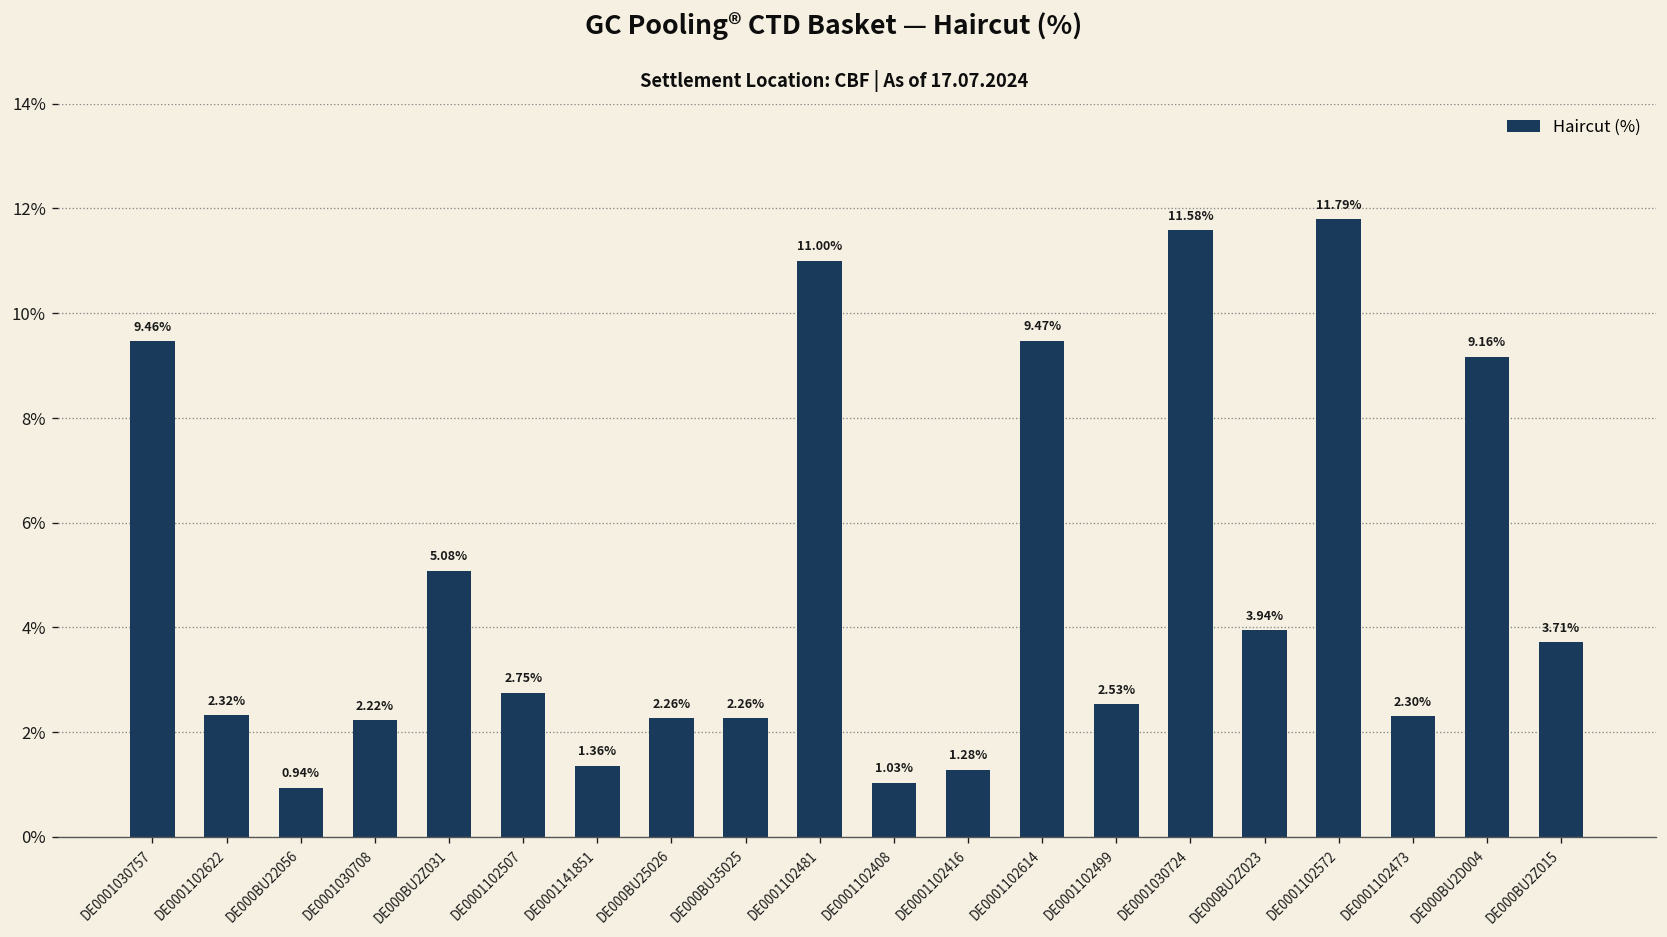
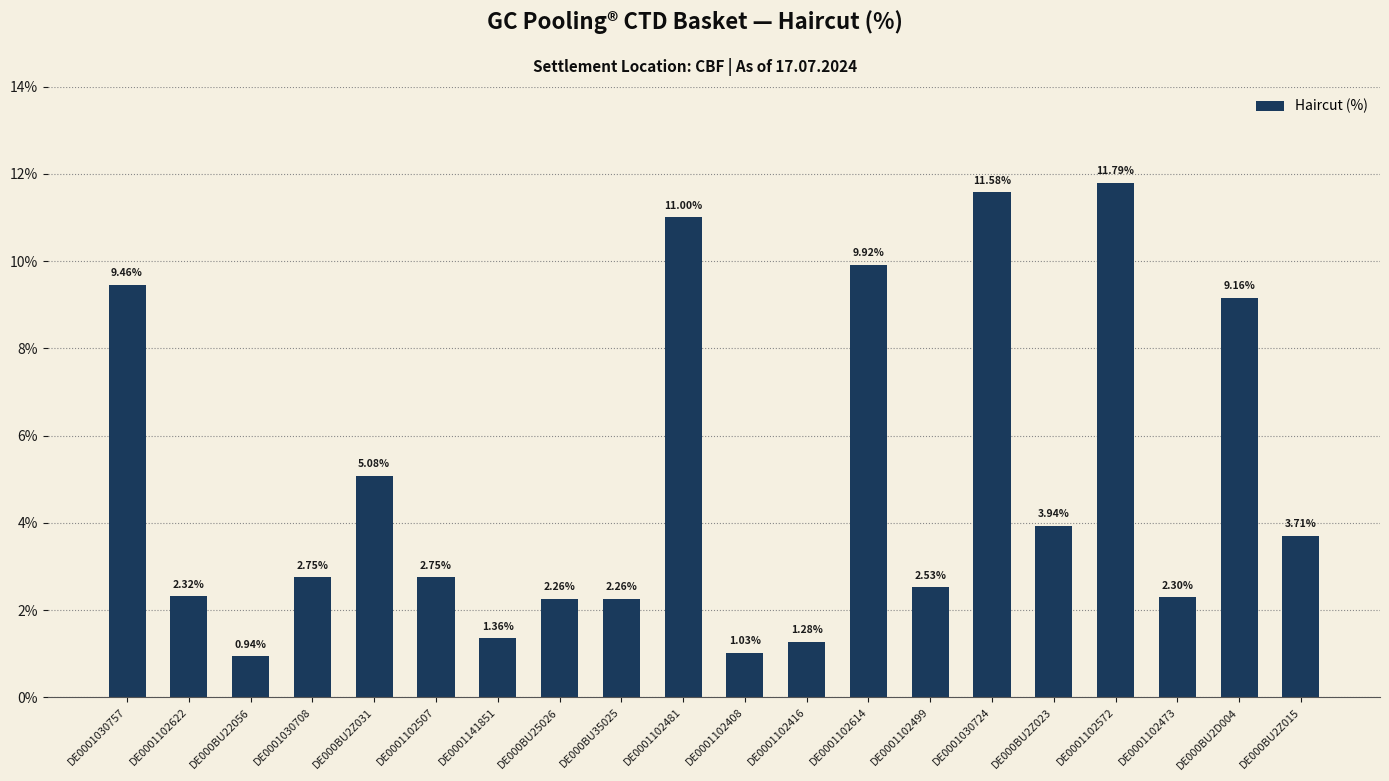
  {
    "DE0001030757": "9.46%",
    "DE0001102622": "2.32%",
    "DE000BU22056": "0.94%",
-   "DE0001030708": "2.22%",
+   "DE0001030708": "2.75%",
    "DE000BU2Z031": "5.08%",
    "DE0001102507": "2.75%",
    "DE0001141851": "1.36%",
    "DE000BU25026": "2.26%",
    "DE000BU35025": "2.26%",
    "DE0001102481": "11.00%",
    "DE0001102408": "1.03%",
    "DE0001102416": "1.28%",
-   "DE0001102614": "9.47%",
+   "DE0001102614": "9.92%",
    "DE0001102499": "2.53%",
    "DE0001030724": "11.58%",
    "DE000BU2Z023": "3.94%",
    "DE0001102572": "11.79%",
    "DE0001102473": "2.30%",
    "DE000BU2D004": "9.16%",
    "DE000BU2Z015": "3.71%"
  }
